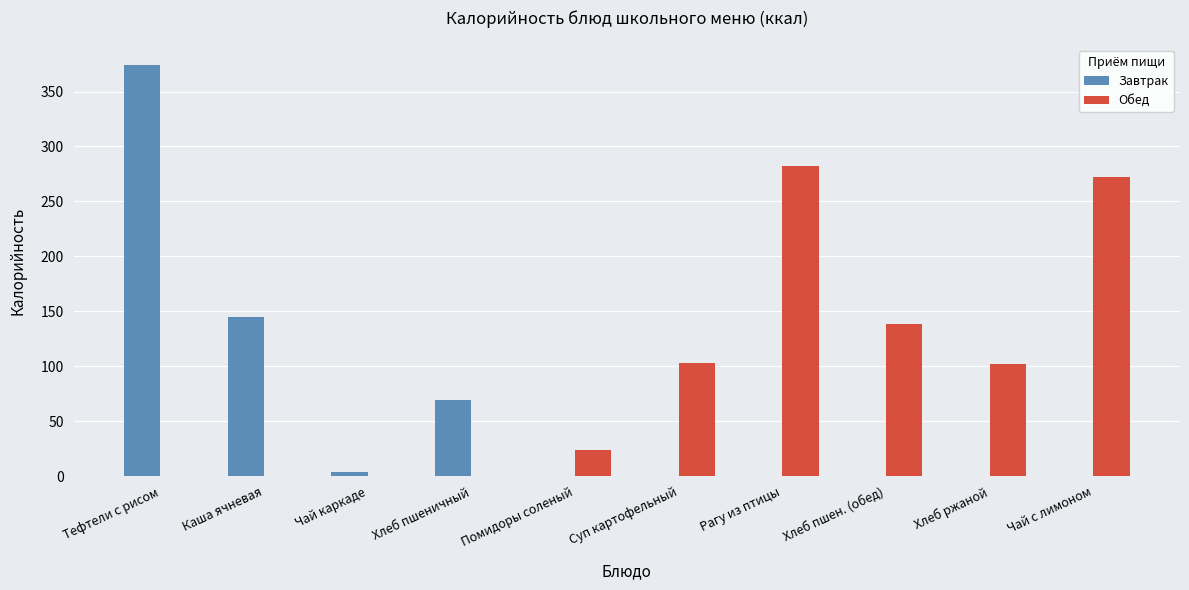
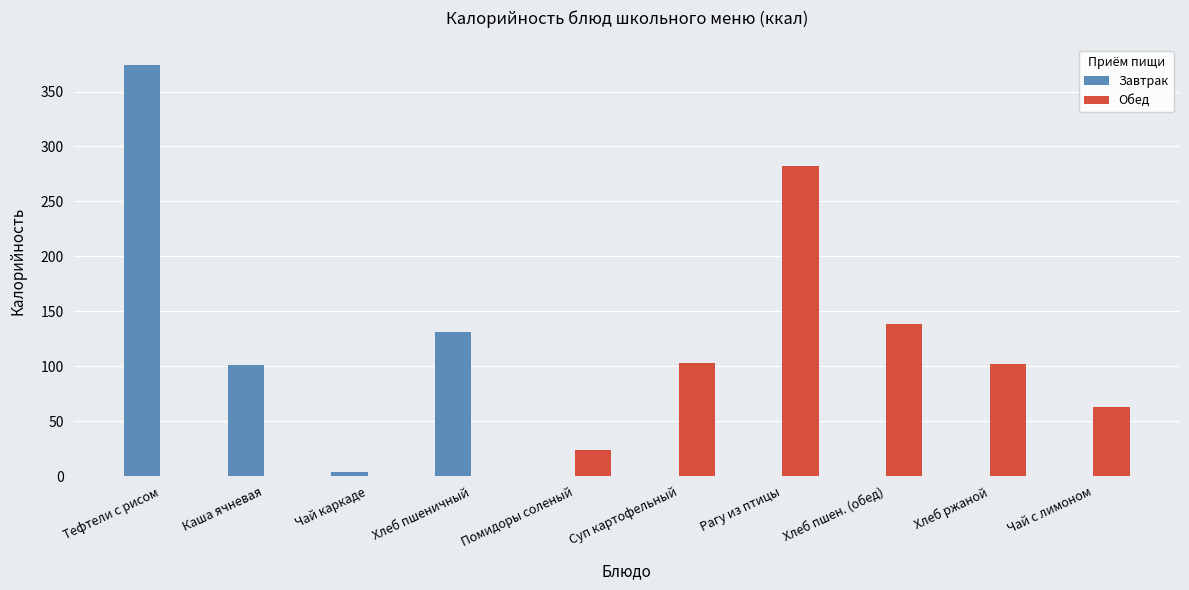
  {
    "Завтрак": {
      "Тефтели с рисом": 374,
-     "Каша ячневая": 145,
+     "Каша ячневая": 101,
      "Чай каркаде": 4,
-     "Хлеб пшеничный": 69,
+     "Хлеб пшеничный": 131,
      "Помидоры соленый": 0,
      "Суп картофельный": 0,
      "Рагу из птицы": 0,
      "Хлеб пшен. (обед)": 0,
      "Хлеб ржаной": 0,
      "Чай с лимоном": 0
    },
    "Обед": {
      "Тефтели с рисом": 0,
      "Каша ячневая": 0,
      "Чай каркаде": 0,
      "Хлеб пшеничный": 0,
      "Помидоры соленый": 24,
      "Суп картофельный": 103,
      "Рагу из птицы": 282,
      "Хлеб пшен. (обед)": 139,
      "Хлеб ржаной": 103,
-     "Чай с лимоном": 272
+     "Чай с лимоном": 63
    }
  }
